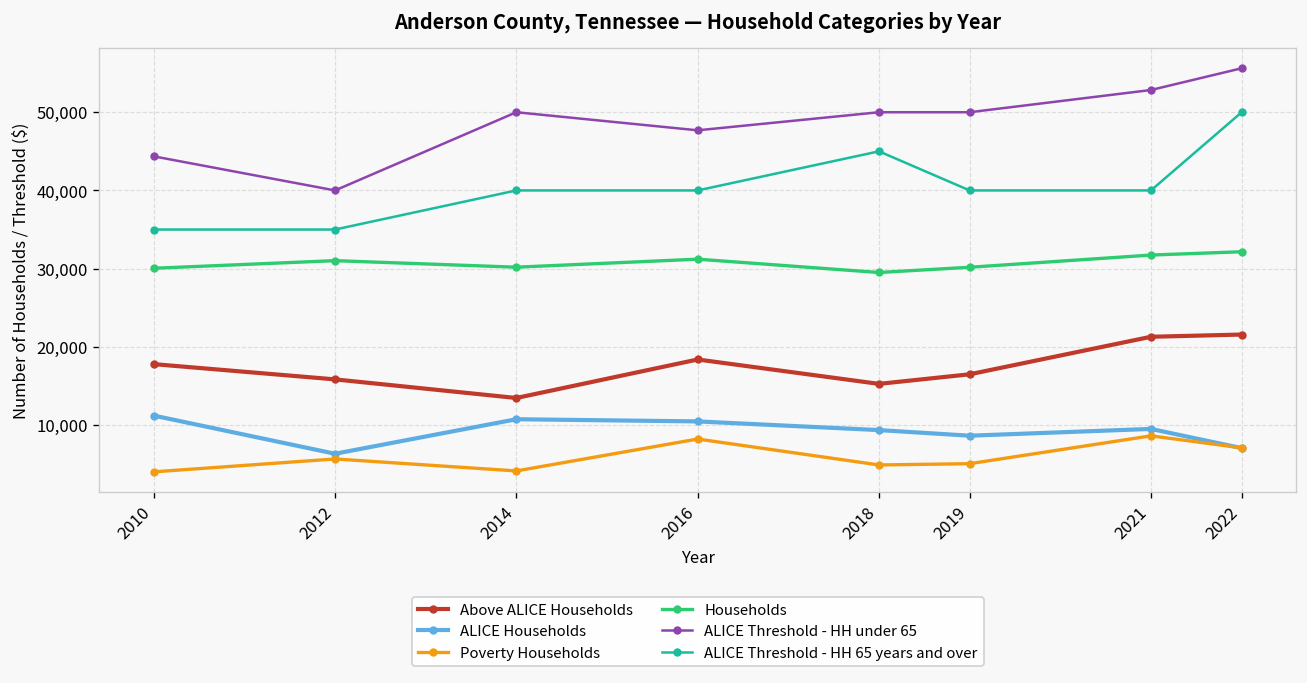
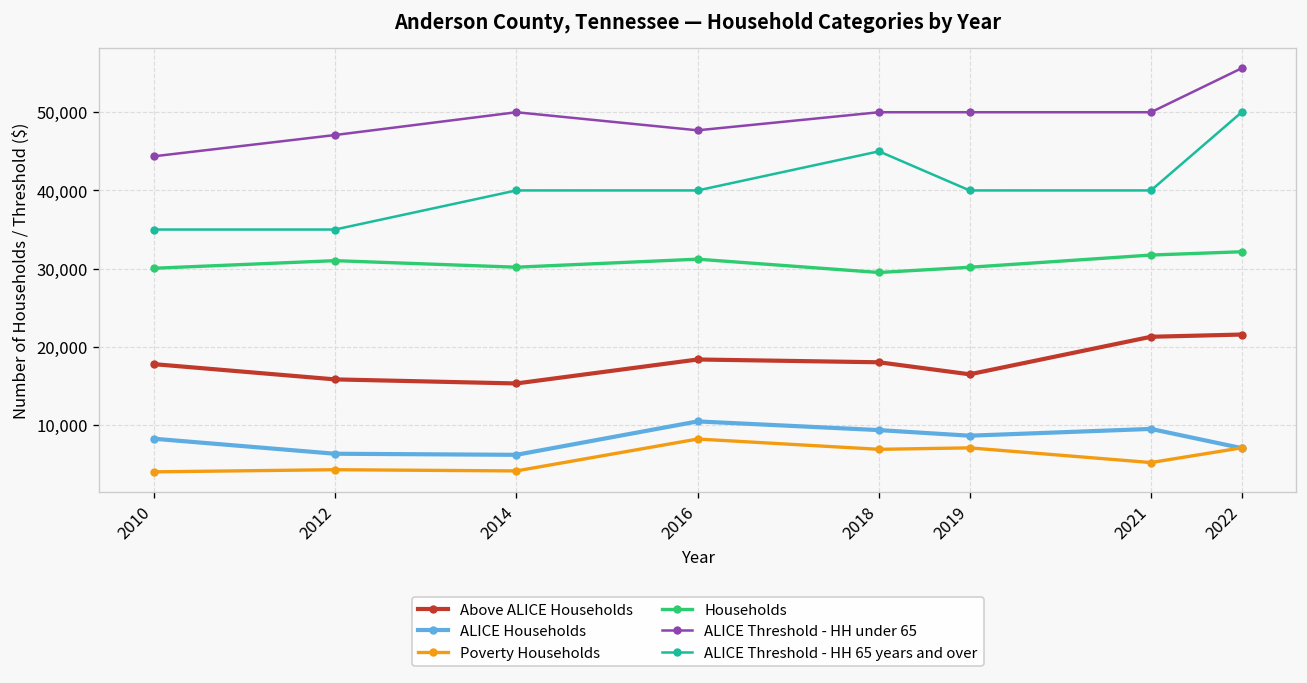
  {
    "Above ALICE Households": {
      "2010": "18,000",
      "2012": "16,000",
-     "2014": "13,000",
+     "2014": "15,000",
      "2016": "18,000",
-     "2018": "15,000",
+     "2018": "18,000",
      "2019": "16,000",
      "2021": "21,000",
      "2022": "22,000"
    },
    "ALICE Households": {
-     "2010": "11,000",
+     "2010": "8,000",
      "2012": "6,000",
-     "2014": "11,000",
+     "2014": "6,000",
      "2016": "10,000",
      "2018": "9,000",
      "2019": "9,000",
      "2021": "10,000"
    },
    "Poverty Households": {
      "2010": "4,000",
-     "2012": "6,000",
+     "2012": "4,000",
      "2014": "4,000",
      "2016": "8,000",
-     "2018": "5,000",
-     "2019": "5,000",
-     "2021": "9,000"
+     "2018": "7,000",
+     "2019": "7,000",
+     "2021": "5,000"
    },
    "ALICE Threshold - HH under 65": {
      "2010": "44,000",
-     "2012": "40,000",
+     "2012": "47,000",
      "2014": "50,000",
      "2016": "48,000",
      "2018": "50,000",
      "2019": "50,000",
-     "2021": "53,000",
+     "2021": "50,000",
      "2022": "56,000"
    }
  }
